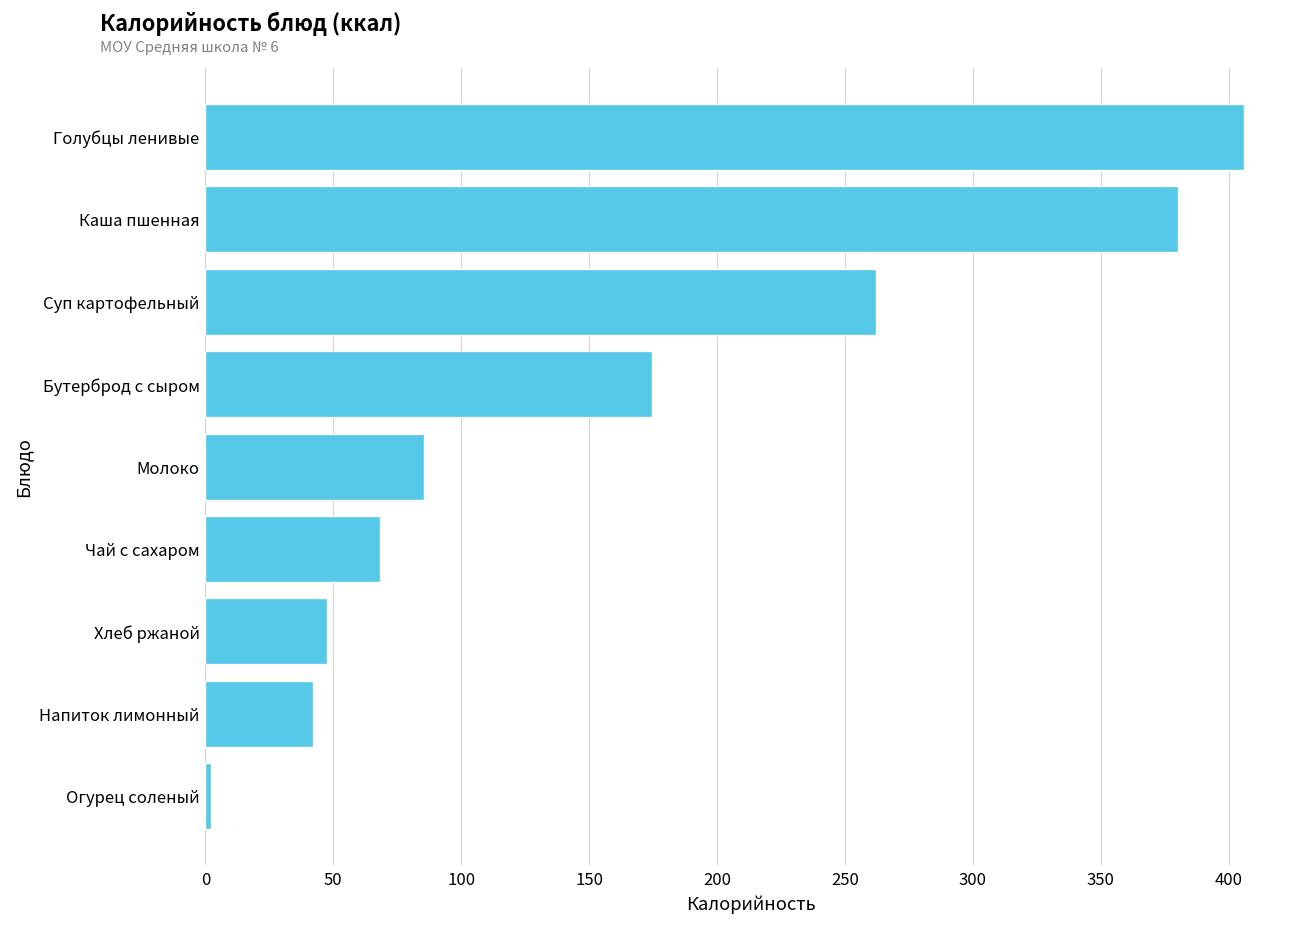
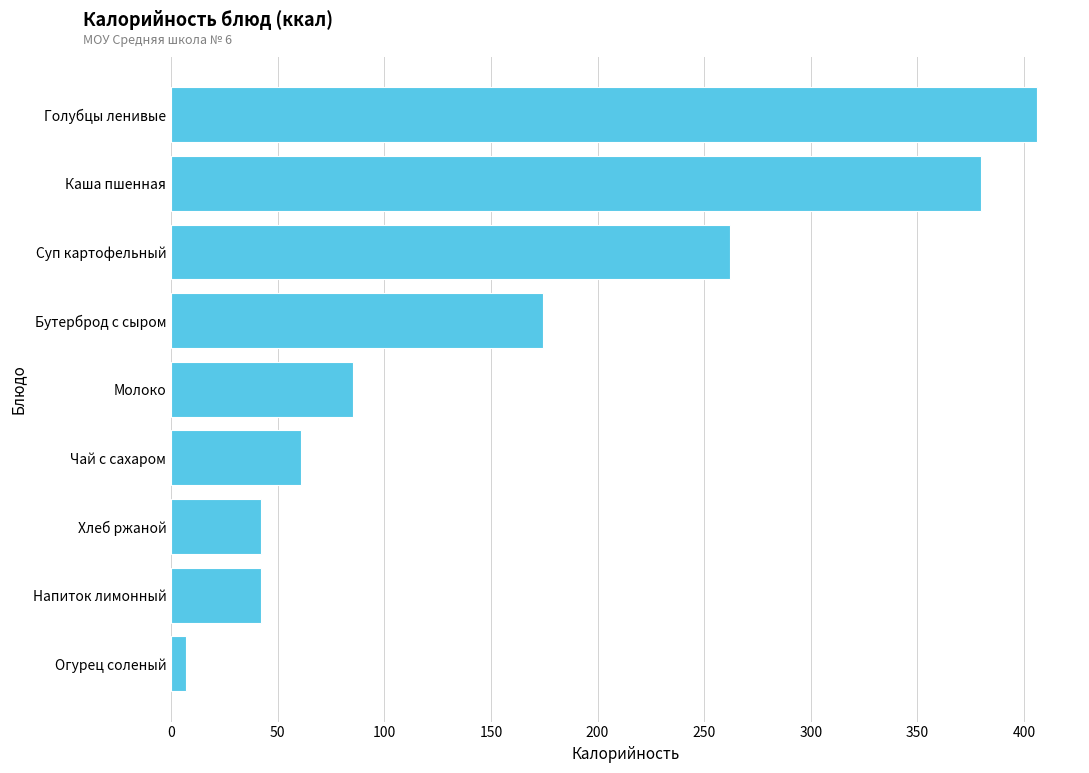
  {
    "Голубцы ленивые": 406,
    "Каша пшенная": 380,
    "Суп картофельный": 262,
    "Бутерброд с сыром": 174,
    "Молоко": 85,
-   "Чай с сахаром": 68,
-   "Хлеб ржаной": 48,
+   "Чай с сахаром": 61,
+   "Хлеб ржаной": 42,
    "Напиток лимонный": 42,
-   "Огурец соленый": 2
+   "Огурец соленый": 7
  }
